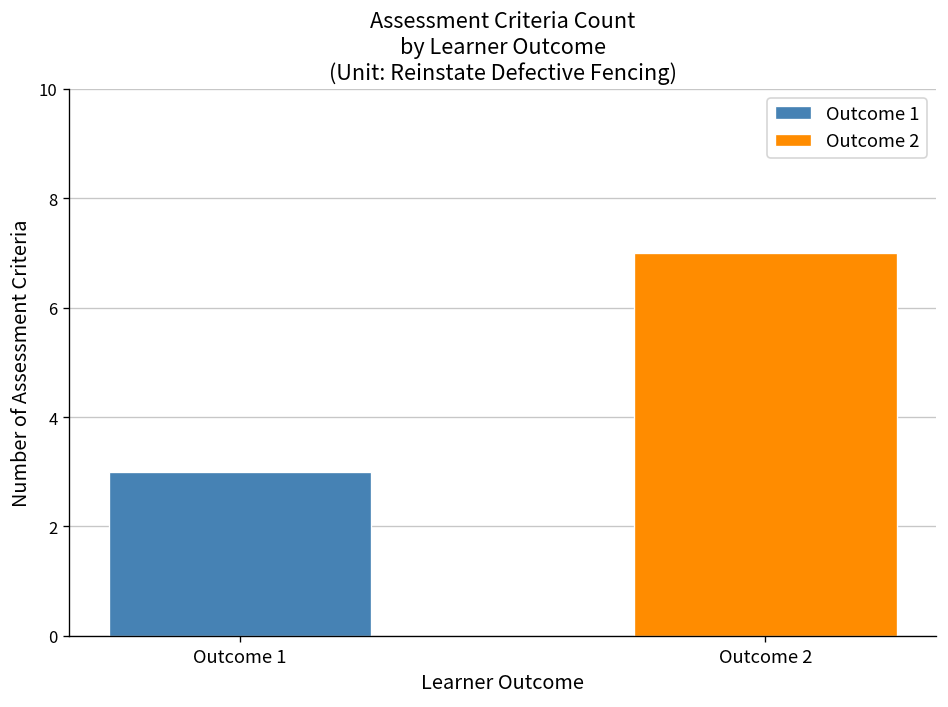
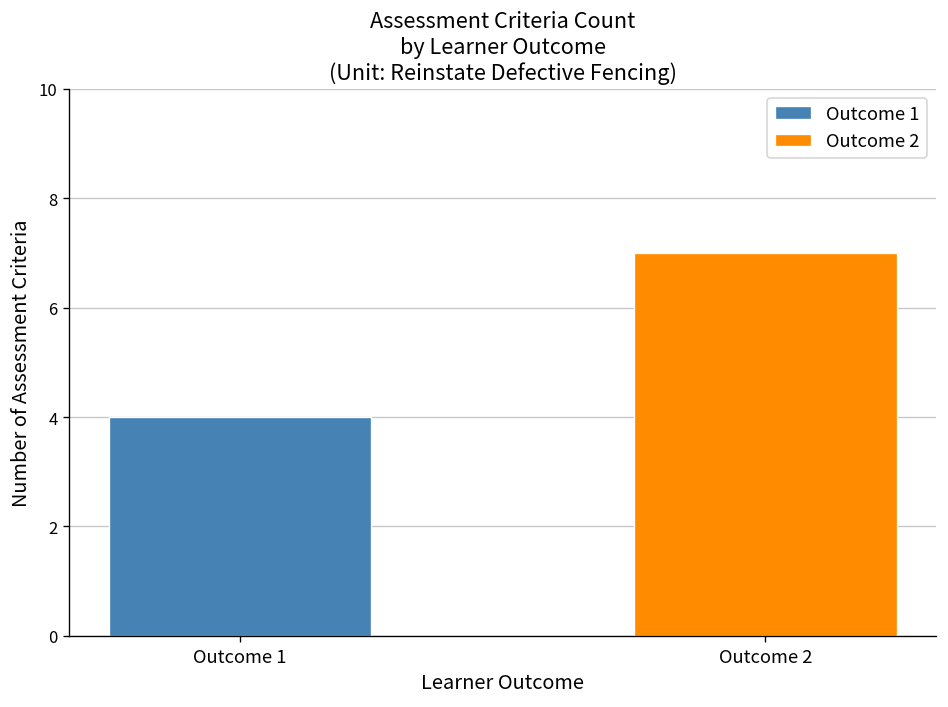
  {
-   "Outcome 1": 3,
+   "Outcome 1": 4,
    "Outcome 2": 7
  }
